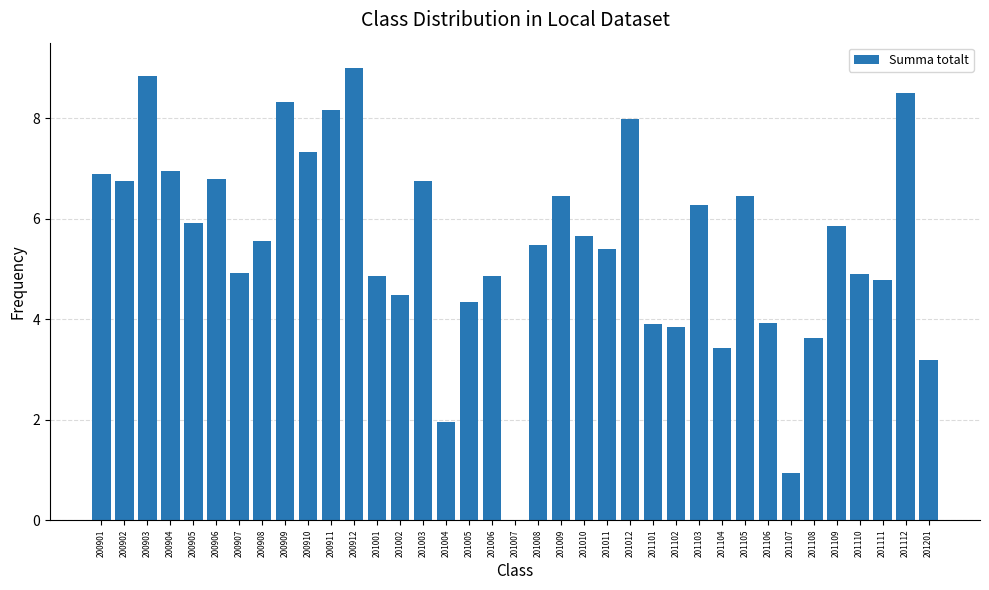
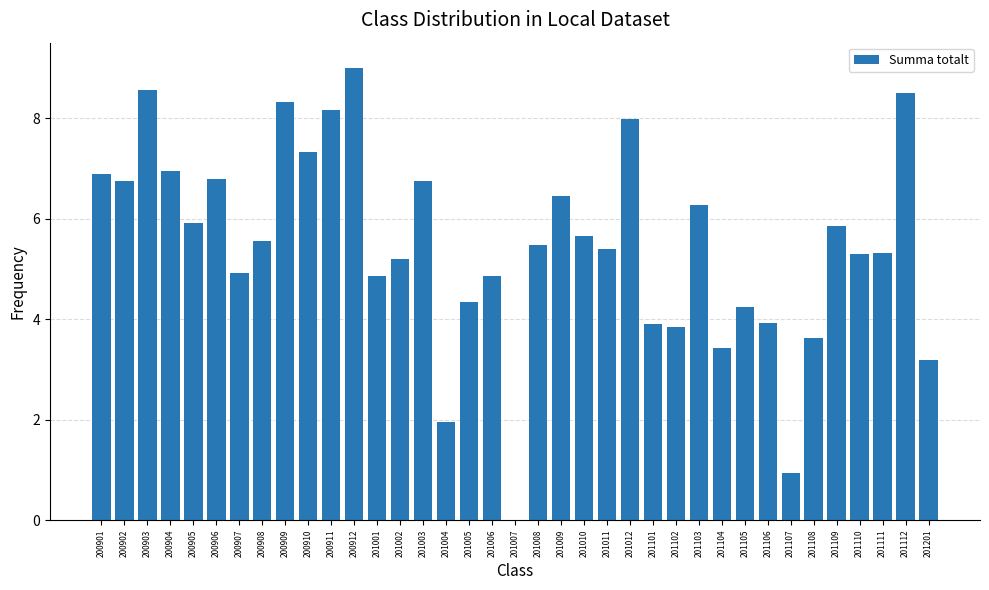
  {
    "200901": 6.9,
    "200902": 6.8,
-   "200903": 8.8,
+   "200903": 8.6,
    "200904": 7.0,
    "200905": 5.9,
    "200906": 6.8,
    "200907": 4.9,
    "200908": 5.6,
    "200909": 8.3,
    "200910": 7.3,
    "200911": 8.2,
    "200912": 9.0,
    "201001": 4.9,
-   "201002": 4.5,
+   "201002": 5.2,
    "201003": 6.7,
    "201004": 2.0,
    "201005": 4.3,
    "201006": 4.9,
    "201007": 0.0,
    "201008": 5.5,
    "201009": 6.4,
    "201010": 5.6,
    "201011": 5.4,
    "201012": 8.0,
    "201101": 3.9,
    "201102": 3.8,
    "201103": 6.3,
    "201104": 3.4,
-   "201105": 6.4,
+   "201105": 4.2,
    "201106": 3.9,
    "201107": 0.9,
    "201108": 3.6,
    "201109": 5.9,
-   "201110": 4.9,
-   "201111": 4.8,
+   "201110": 5.3,
+   "201111": 5.3,
    "201112": 8.5,
    "201201": 3.2
  }
